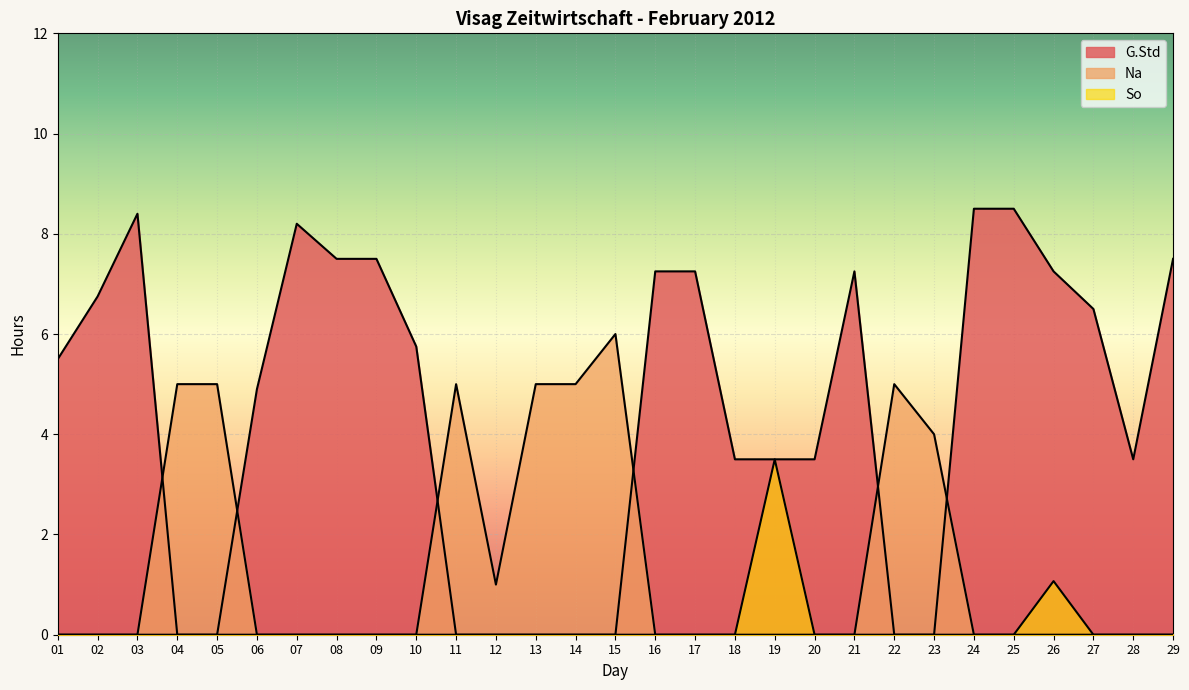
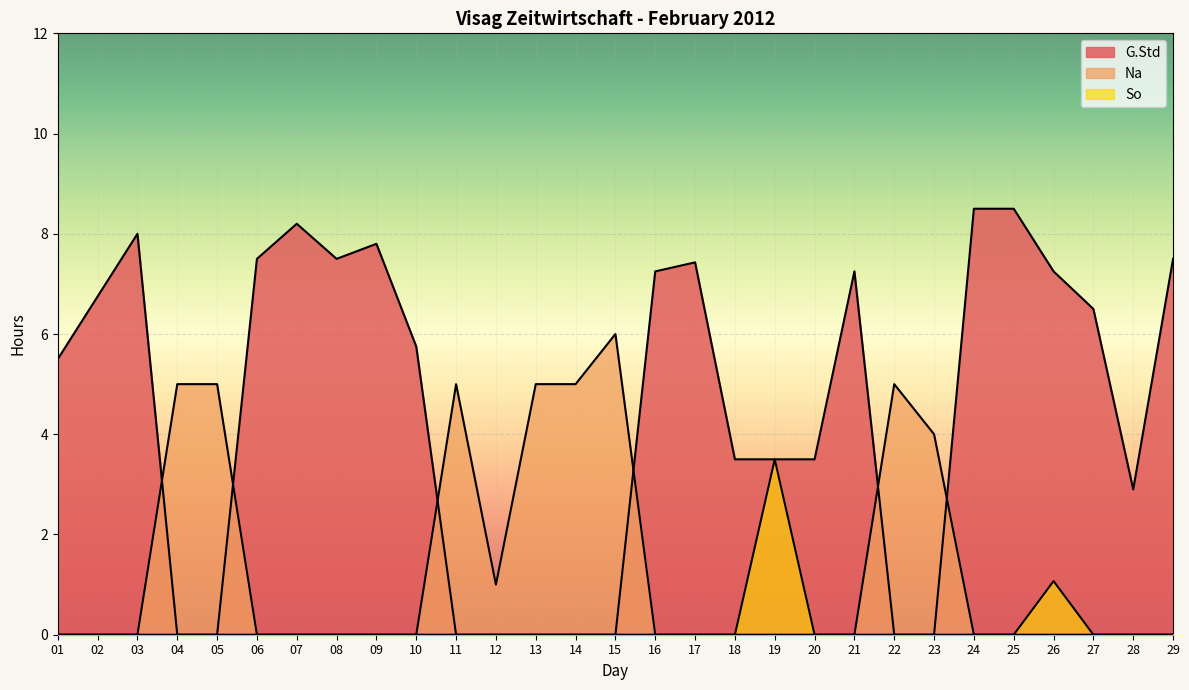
  {
    "G.Std": {
      "01": 5.5,
      "02": 6.8,
-     "03": 8.4,
-     "06": 4.9,
+     "03": 8.0,
+     "06": 7.5,
      "07": 8.2,
      "08": 7.5,
-     "09": 7.5,
+     "09": 7.8,
      "10": 5.8,
      "16": 7.3,
-     "17": 7.3,
+     "17": 7.4,
      "18": 3.5,
      "20": 3.5,
      "21": 7.3,
      "24": 8.5,
      "25": 8.5,
      "26": 7.3,
      "27": 6.5,
-     "28": 3.5,
+     "28": 2.9,
      "29": 7.5
    },
    "Na": {
      "04": 5.0,
      "05": 5.0,
      "11": 5.0,
      "12": 1.0,
      "13": 5.0,
      "14": 5.0,
      "15": 6.0,
      "19": 0.0,
      "22": 5.0,
      "23": 4.0,
      "26": 0.0
    },
    "So": {
      "26": 1.1
    }
  }
